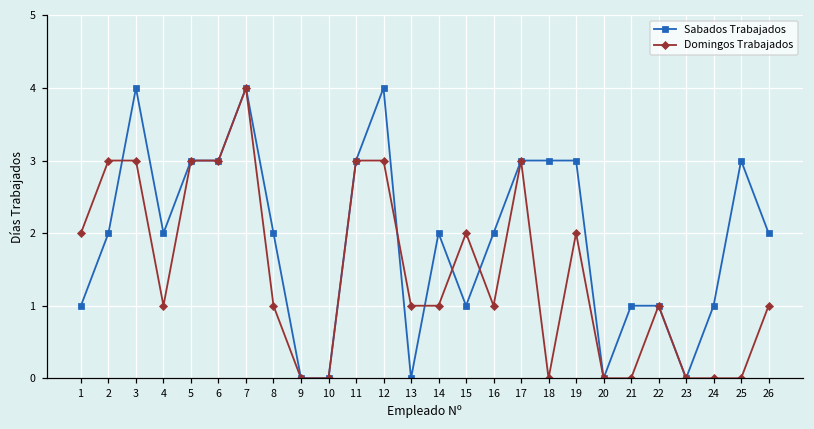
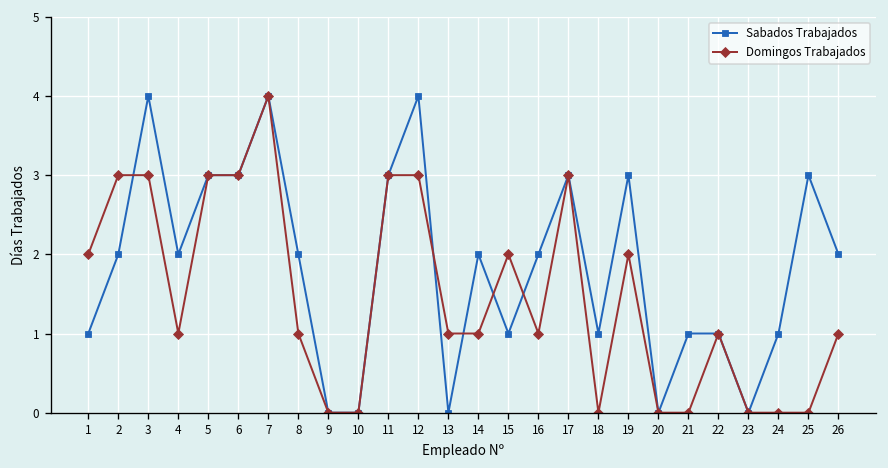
  {
    "Sabados Trabajados": {
      "1": 1,
      "2": 2,
      "3": 4,
      "4": 2,
      "8": 2,
      "12": 4,
      "13": 0,
      "14": 2,
      "15": 1,
      "16": 2,
-     "18": 3,
+     "18": 1,
      "19": 3,
      "21": 1,
      "24": 1,
      "25": 3,
      "26": 2
    },
    "Domingos Trabajados": {
      "1": 2,
      "2": 3,
      "3": 3,
      "4": 1,
      "8": 1,
      "12": 3,
      "13": 1,
      "14": 1,
      "15": 2,
      "16": 1,
      "18": 0,
      "19": 2,
      "21": 0,
      "24": 0,
      "25": 0,
      "26": 1
    }
  }
